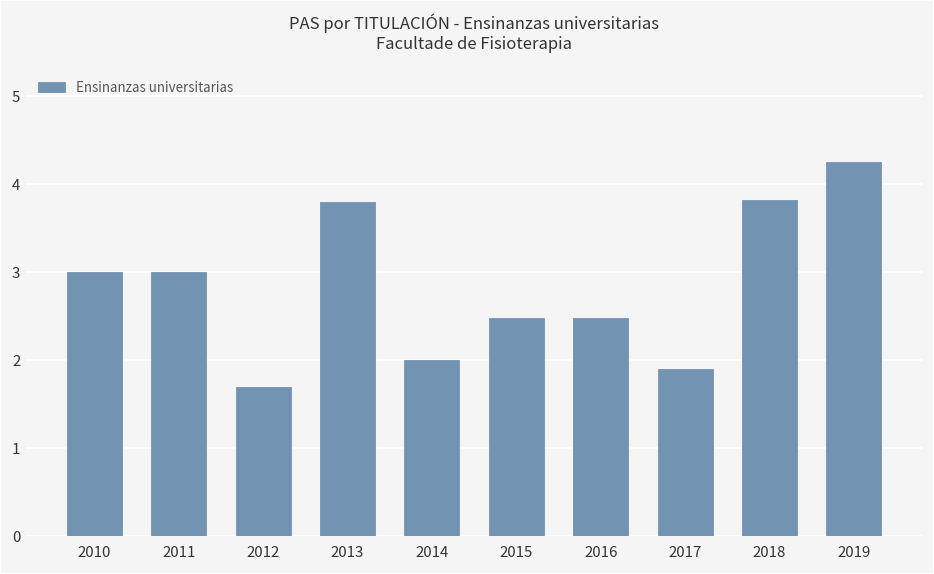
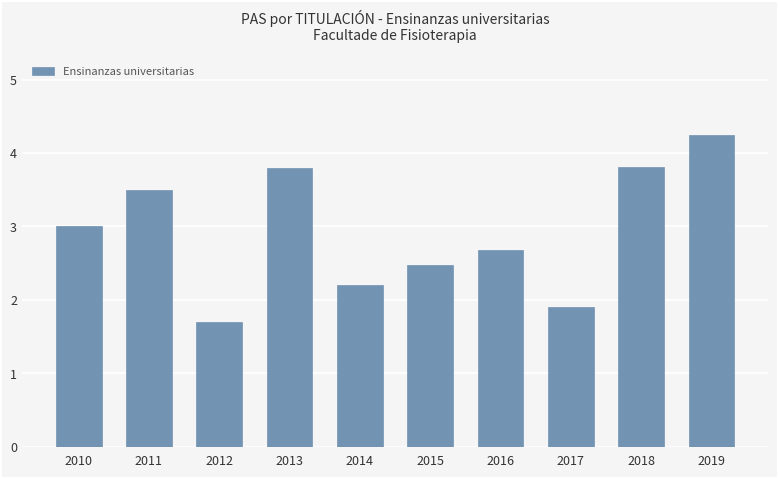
  {
    "2010": 3.0,
-   "2011": 3.0,
+   "2011": 3.5,
    "2012": 1.7,
    "2013": 3.8,
-   "2014": 2.0,
+   "2014": 2.2,
    "2015": 2.5,
-   "2016": 2.5,
+   "2016": 2.7,
    "2017": 1.9,
    "2018": 3.8,
    "2019": 4.3
  }
